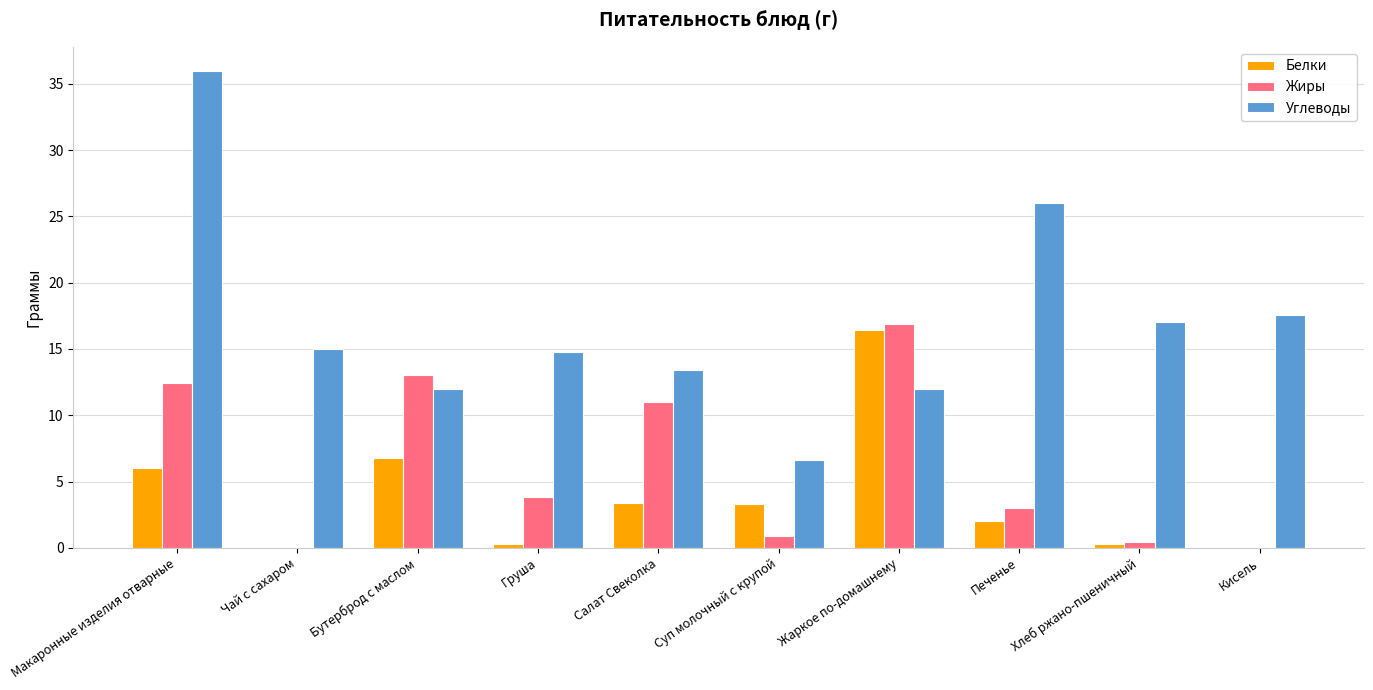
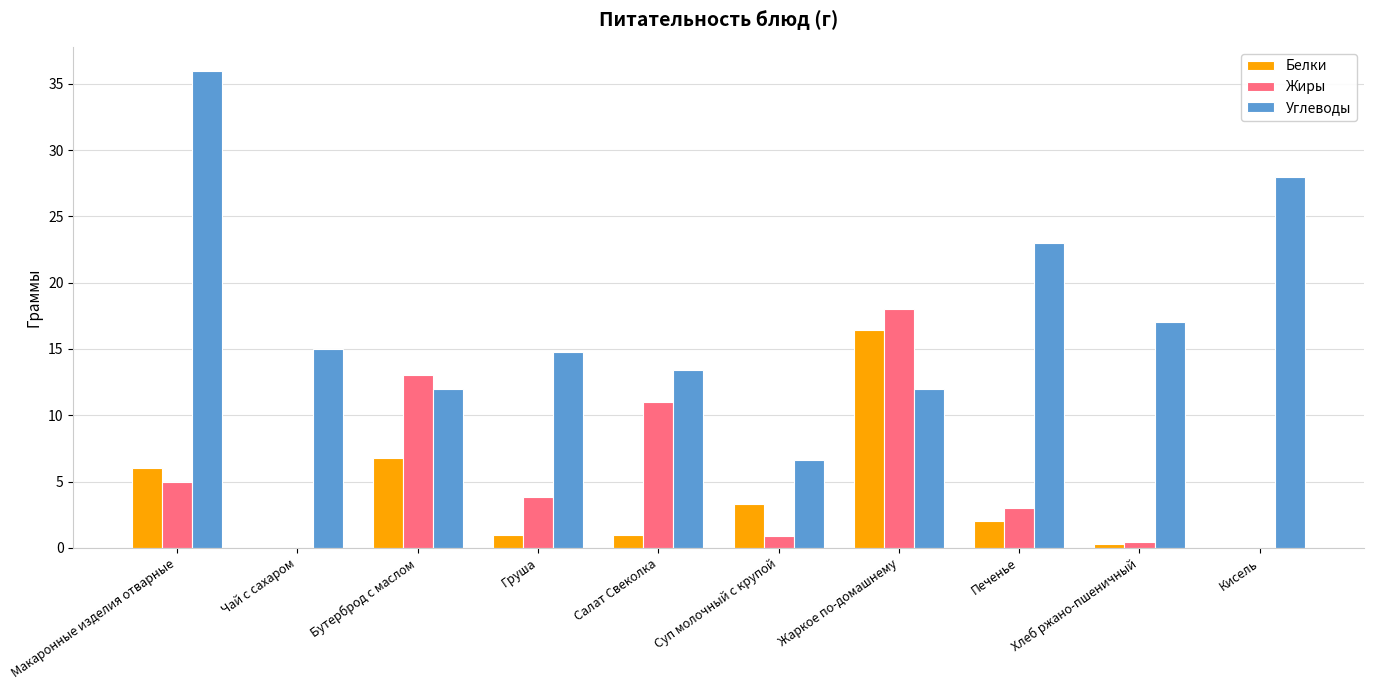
  {
    "Белки": {
      "Макаронные изделия отварные": 6.0,
      "Чай с сахаром": 0.0,
      "Бутерброд с маслом": 6.8,
-     "Груша": 0.3,
-     "Салат Свеколка": 3.4,
+     "Груша": 1.0,
+     "Салат Свеколка": 1.0,
      "Суп молочный с крупой": 3.3,
      "Жаркое по-домашнему": 16.4,
      "Печенье": 2.0,
      "Хлеб ржано-пшеничный": 0.3,
      "Кисель": 0.0
    },
    "Жиры": {
-     "Макаронные изделия отварные": 12.4,
+     "Макаронные изделия отварные": 5.0,
      "Чай с сахаром": 0.0,
      "Бутерброд с маслом": 13.0,
      "Груша": 3.8,
      "Салат Свеколка": 11.0,
      "Суп молочный с крупой": 0.9,
-     "Жаркое по-домашнему": 16.9,
+     "Жаркое по-домашнему": 18.0,
      "Печенье": 3.0,
      "Хлеб ржано-пшеничный": 0.4,
      "Кисель": 0.0
    },
    "Углеводы": {
      "Макаронные изделия отварные": 36.0,
      "Чай с сахаром": 15.0,
      "Бутерброд с маслом": 12.0,
      "Груша": 14.8,
      "Салат Свеколка": 13.4,
      "Суп молочный с крупой": 6.6,
      "Жаркое по-домашнему": 12.0,
-     "Печенье": 26,
+     "Печенье": 23,
      "Хлеб ржано-пшеничный": 17.0,
-     "Кисель": 17.6
+     "Кисель": 28.0
    }
  }
